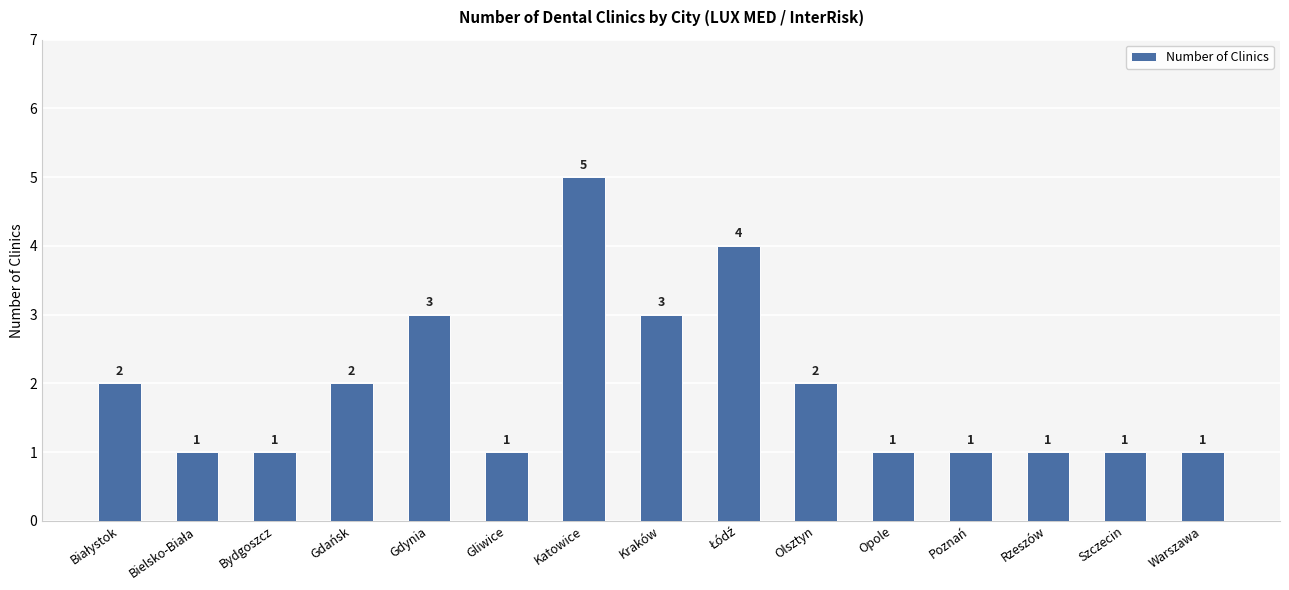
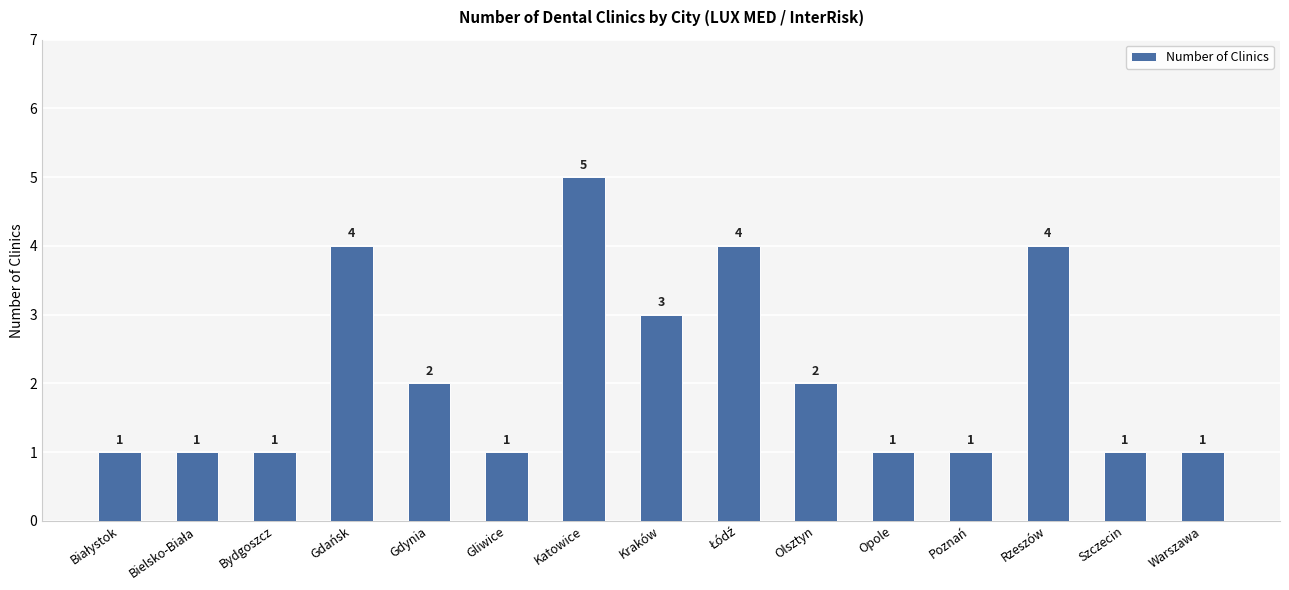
  {
-   "Białystok": 2,
+   "Białystok": 1,
    "Bielsko-Biała": 1,
    "Bydgoszcz": 1,
-   "Gdańsk": 2,
-   "Gdynia": 3,
+   "Gdańsk": 4,
+   "Gdynia": 2,
    "Gliwice": 1,
    "Katowice": 5,
    "Kraków": 3,
    "Łódź": 4,
    "Olsztyn": 2,
    "Opole": 1,
    "Poznań": 1,
-   "Rzeszów": 1,
+   "Rzeszów": 4,
    "Szczecin": 1,
    "Warszawa": 1
  }
